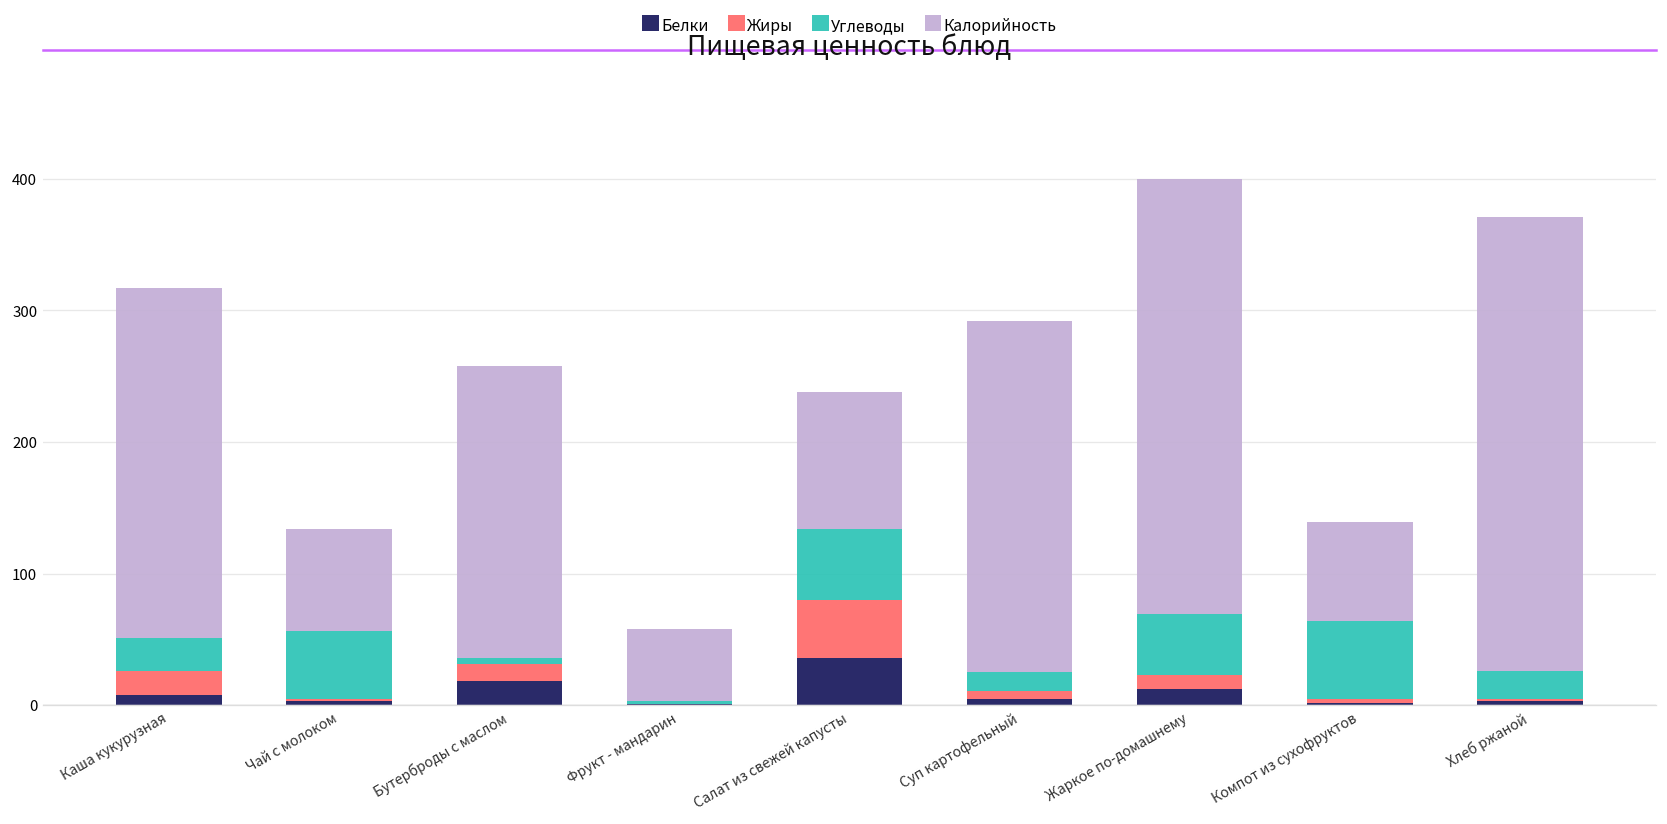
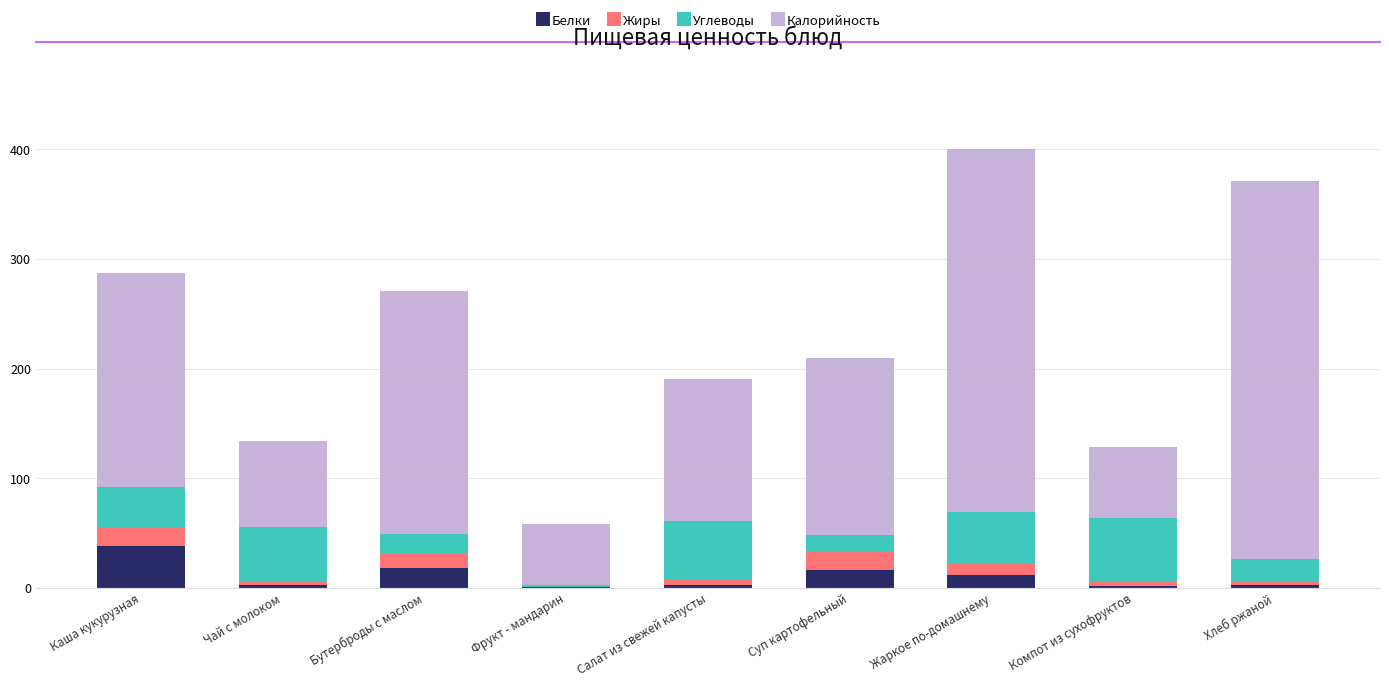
  {
    "Белки": {
-     "Каша кукурузная": 8,
+     "Каша кукурузная": 38,
      "Чай с молоком": 3,
      "Бутерброды с маслом": 18,
-     "Салат из свежей капусты": 36,
-     "Суп картофельный": 5,
+     "Салат из свежей капусты": 3,
+     "Суп картофельный": 16,
      "Жаркое по-домашнему": 12,
      "Хлеб ржаной": 3
    },
    "Жиры": {
      "Каша кукурузная": 18,
      "Бутерброды с маслом": 13,
      "Фрукт - мандарин": 0,
-     "Салат из свежей капусты": 44,
-     "Суп картофельный": 6,
+     "Салат из свежей капусты": 4,
+     "Суп картофельный": 18,
      "Жаркое по-домашнему": 11,
      "Компот из сухофруктов": 3
    },
    "Углеводы": {
-     "Каша кукурузная": 25,
+     "Каша кукурузная": 36,
      "Чай с молоком": 51,
-     "Бутерброды с маслом": 5,
+     "Бутерброды с маслом": 18,
      "Салат из свежей капусты": 54,
      "Суп картофельный": 14,
      "Жаркое по-домашнему": 46,
      "Компот из сухофруктов": 59,
      "Хлеб ржаной": 21
    },
    "Калорийность": {
-     "Каша кукурузная": 266,
+     "Каша кукурузная": 195,
      "Чай с молоком": 78,
      "Бутерброды с маслом": 222,
      "Фрукт - мандарин": 55,
-     "Салат из свежей капусты": 104,
-     "Суп картофельный": 267,
+     "Салат из свежей капусты": 130,
+     "Суп картофельный": 162,
      "Жаркое по-домашнему": 331,
-     "Компот из сухофруктов": 75,
+     "Компот из сухофруктов": 65,
      "Хлеб ржаной": 345
    }
  }
